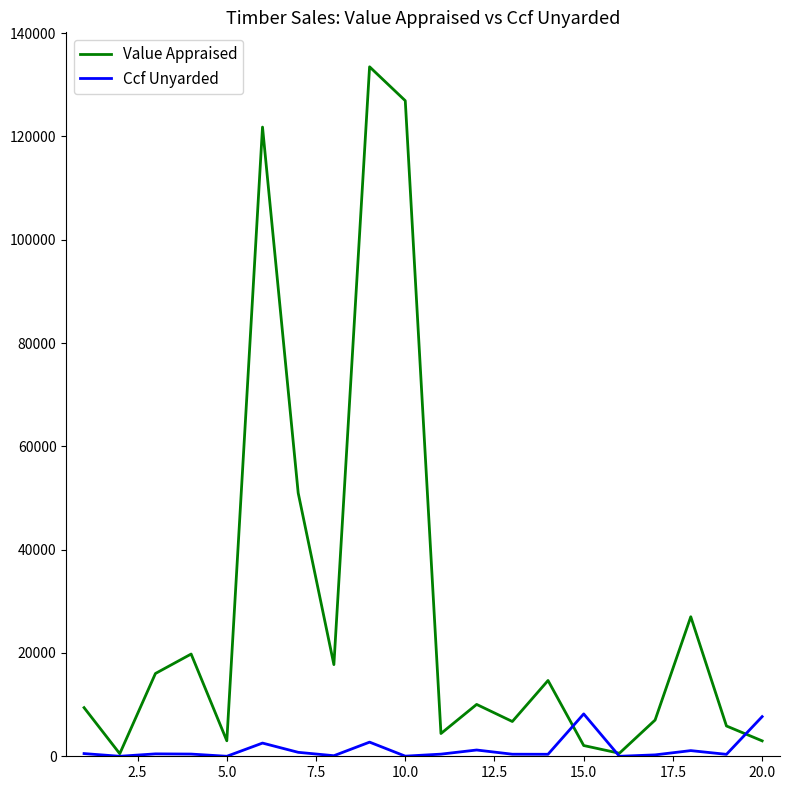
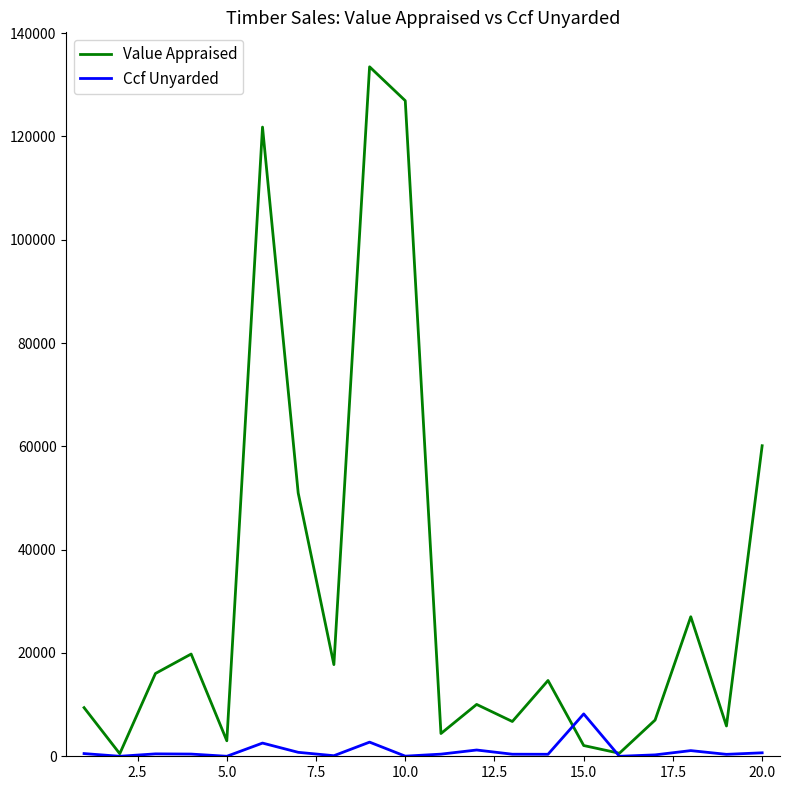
  {
    "Value Appraised": {
      "5.0": 3000,
      "10.0": 127000,
      "15.0": 2000,
-     "20.0": 3000
+     "20.0": 60000
    },
    "Ccf Unyarded": {
      "5.0": 0,
      "10.0": 0,
      "15.0": 8000,
-     "20.0": 8000
+     "20.0": 1000
    }
  }
